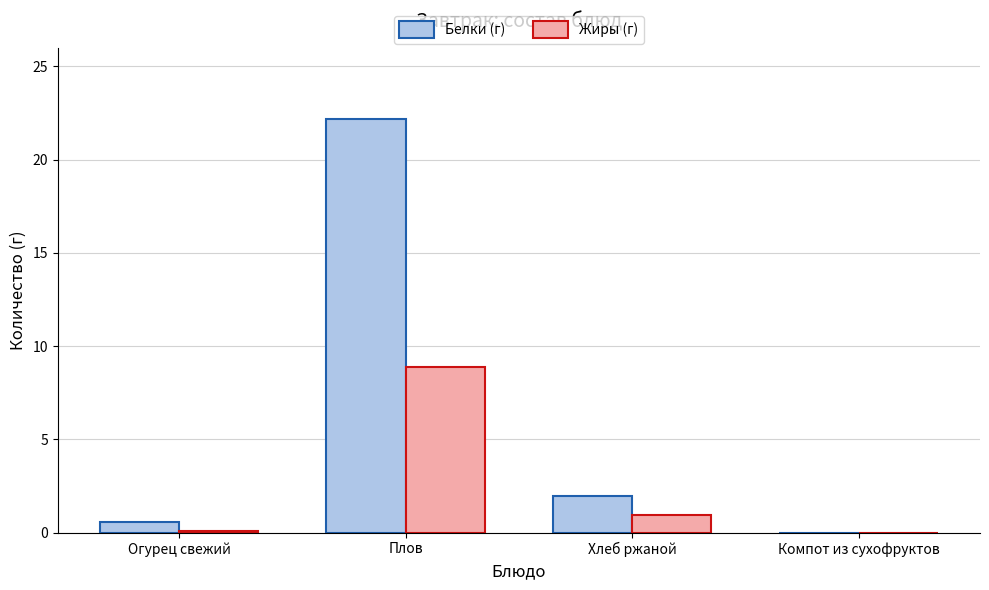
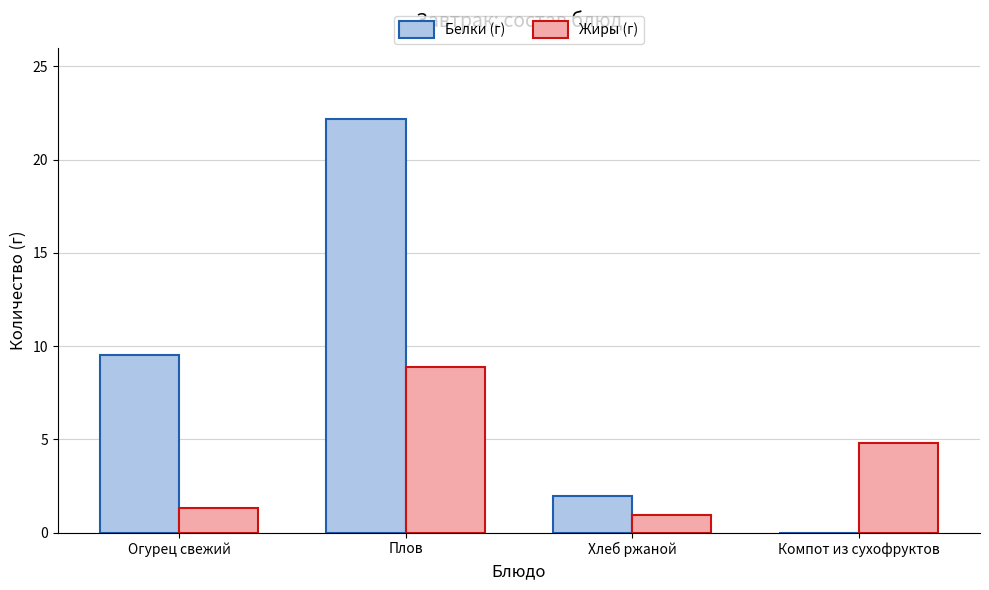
  {
    "Белки (г)": {
-     "Огурец свежий": 0.5,
+     "Огурец свежий": 9.5,
      "Плов": 22.2,
      "Хлеб ржаной": 2.0,
      "Компот из сухофруктов": 0.0
    },
    "Жиры (г)": {
-     "Огурец свежий": 0.1,
+     "Огурец свежий": 1.3,
      "Плов": 8.9,
      "Хлеб ржаной": 0.9,
-     "Компот из сухофруктов": 0.0
+     "Компот из сухофруктов": 4.8
    }
  }
